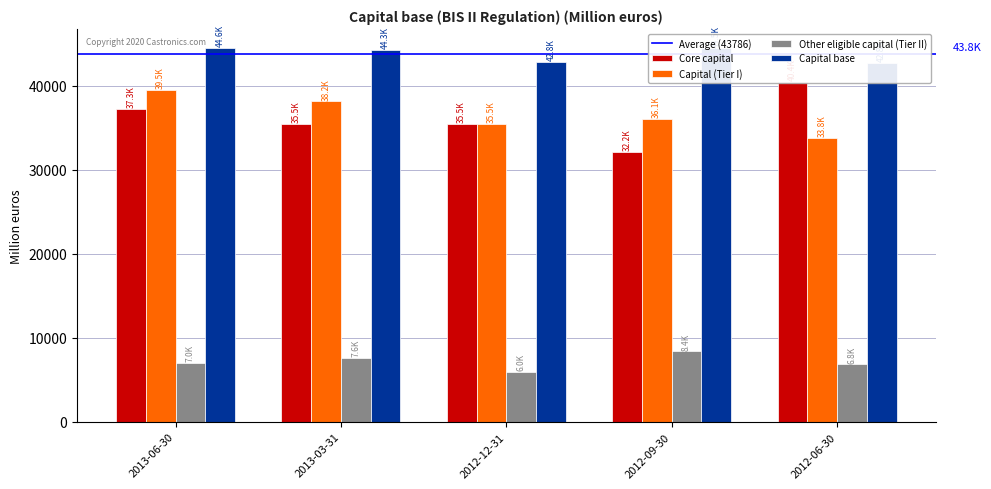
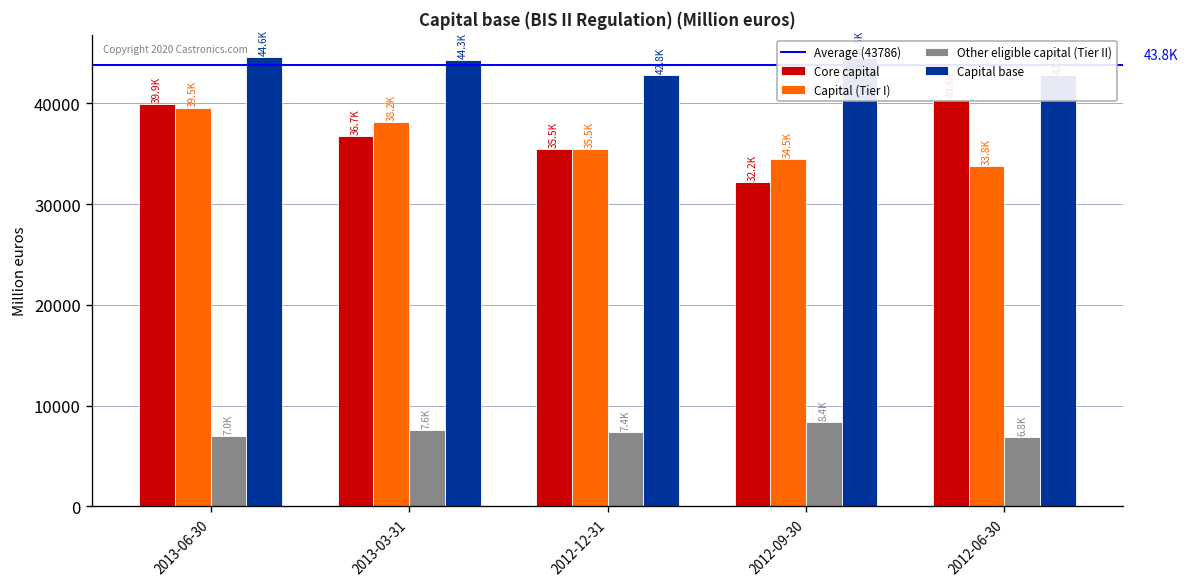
  {
    "Core capital": {
-     "2013-06-30": "37.3K",
-     "2013-03-31": "35.5K",
+     "2013-06-30": "39.9K",
+     "2013-03-31": "36.7K",
      "2012-12-31": "35.5K",
      "2012-09-30": "32.2K"
    },
    "Capital (Tier I)": {
      "2013-06-30": "39.5K",
      "2013-03-31": "38.2K",
      "2012-12-31": "35.5K",
-     "2012-09-30": "36.1K",
+     "2012-09-30": "34.5K",
      "2012-06-30": "33.8K"
    },
    "Other eligible capital (Tier II)": {
      "2013-06-30": "7.0K",
      "2013-03-31": "7.6K",
-     "2012-12-31": "6.0K",
+     "2012-12-31": "7.4K",
      "2012-09-30": "8.4K",
      "2012-06-30": "6.8K"
    },
    "Capital base": {
      "2013-06-30": "44.6K",
      "2013-03-31": "44.3K",
      "2012-12-31": "42.8K"
    }
  }
